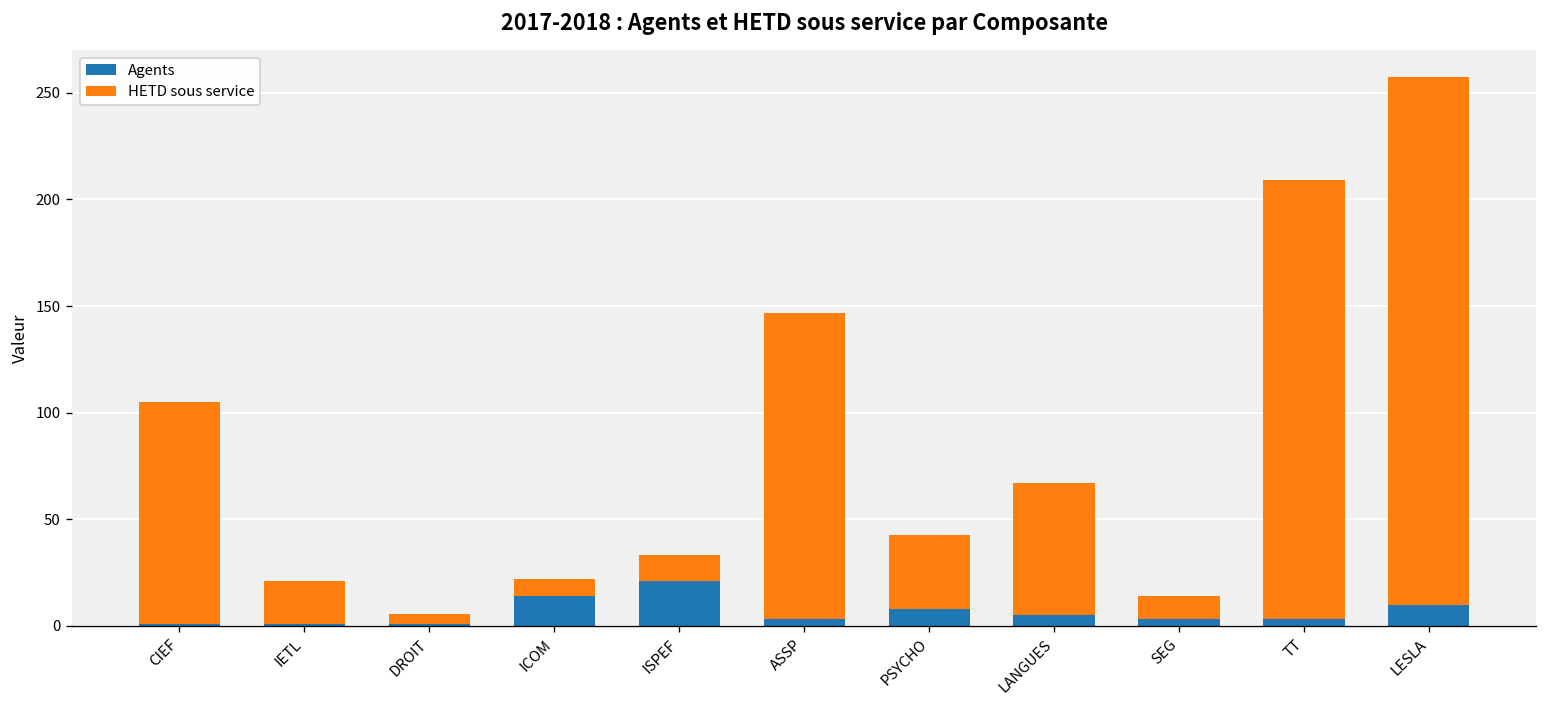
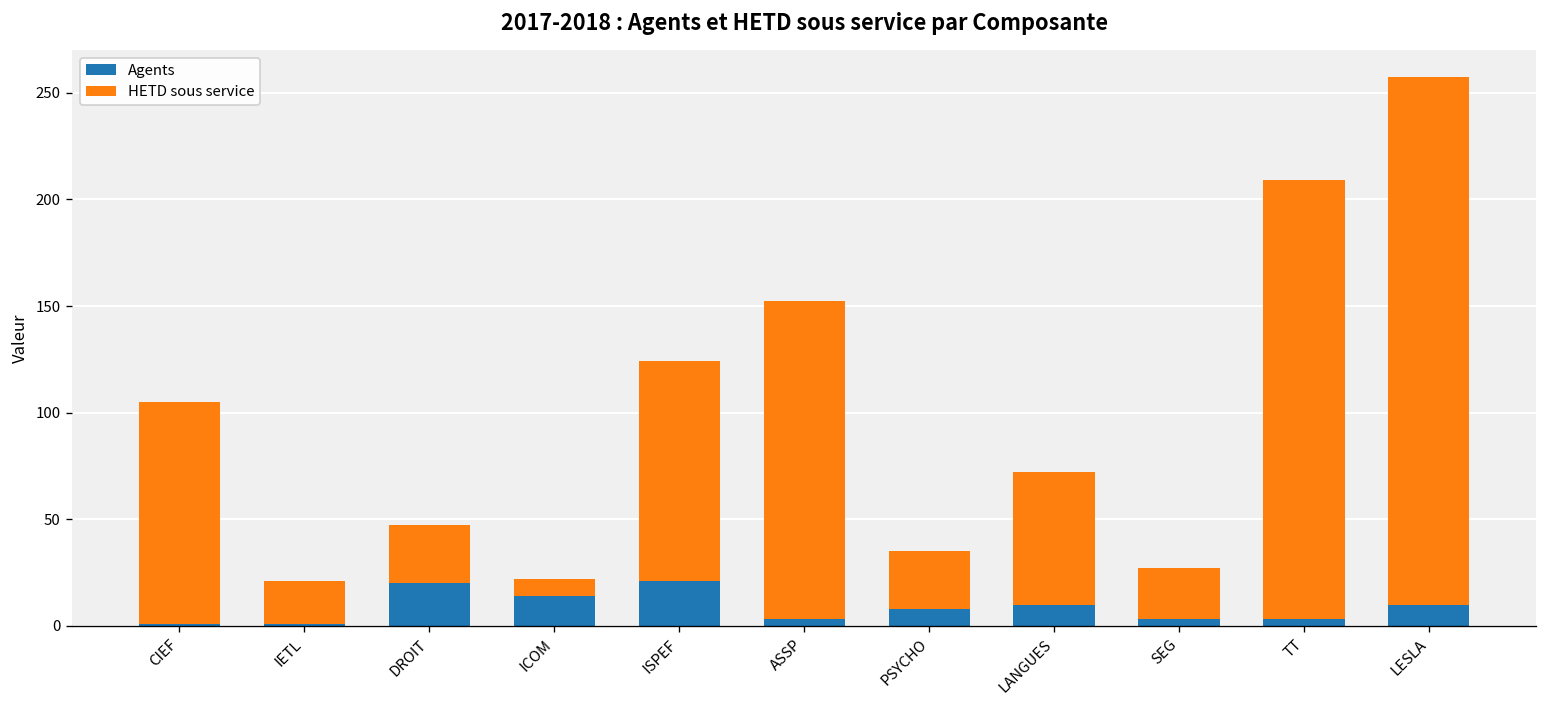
  {
    "Agents": {
-     "DROIT": 1,
+     "DROIT": 20,
      "ICOM": 14,
      "ISPEF": 21,
      "ASSP": 3,
      "PSYCHO": 8,
-     "LANGUES": 5,
+     "LANGUES": 10,
      "SEG": 3,
      "TT": 3,
      "LESLA": 10
    },
    "HETD sous service": {
      "CIEF": 104,
      "IETL": 20,
-     "DROIT": 4,
+     "DROIT": 27,
      "ICOM": 8,
-     "ISPEF": 12,
-     "ASSP": 144,
-     "PSYCHO": 35,
+     "ISPEF": 103,
+     "ASSP": 150,
+     "PSYCHO": 27,
      "LANGUES": 62,
-     "SEG": 11,
+     "SEG": 24,
      "TT": 206,
      "LESLA": 247
    }
  }
